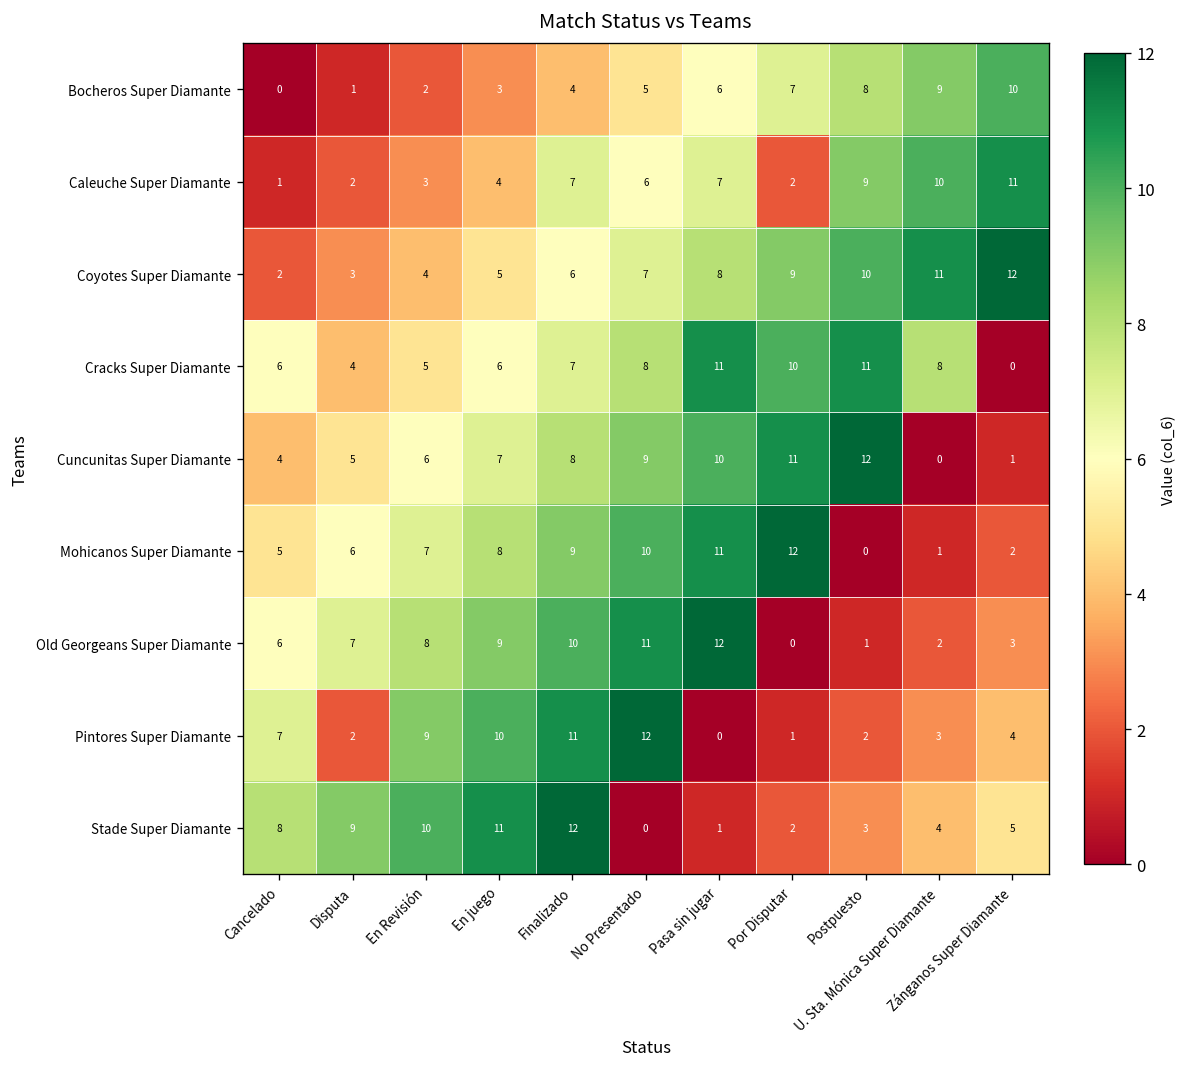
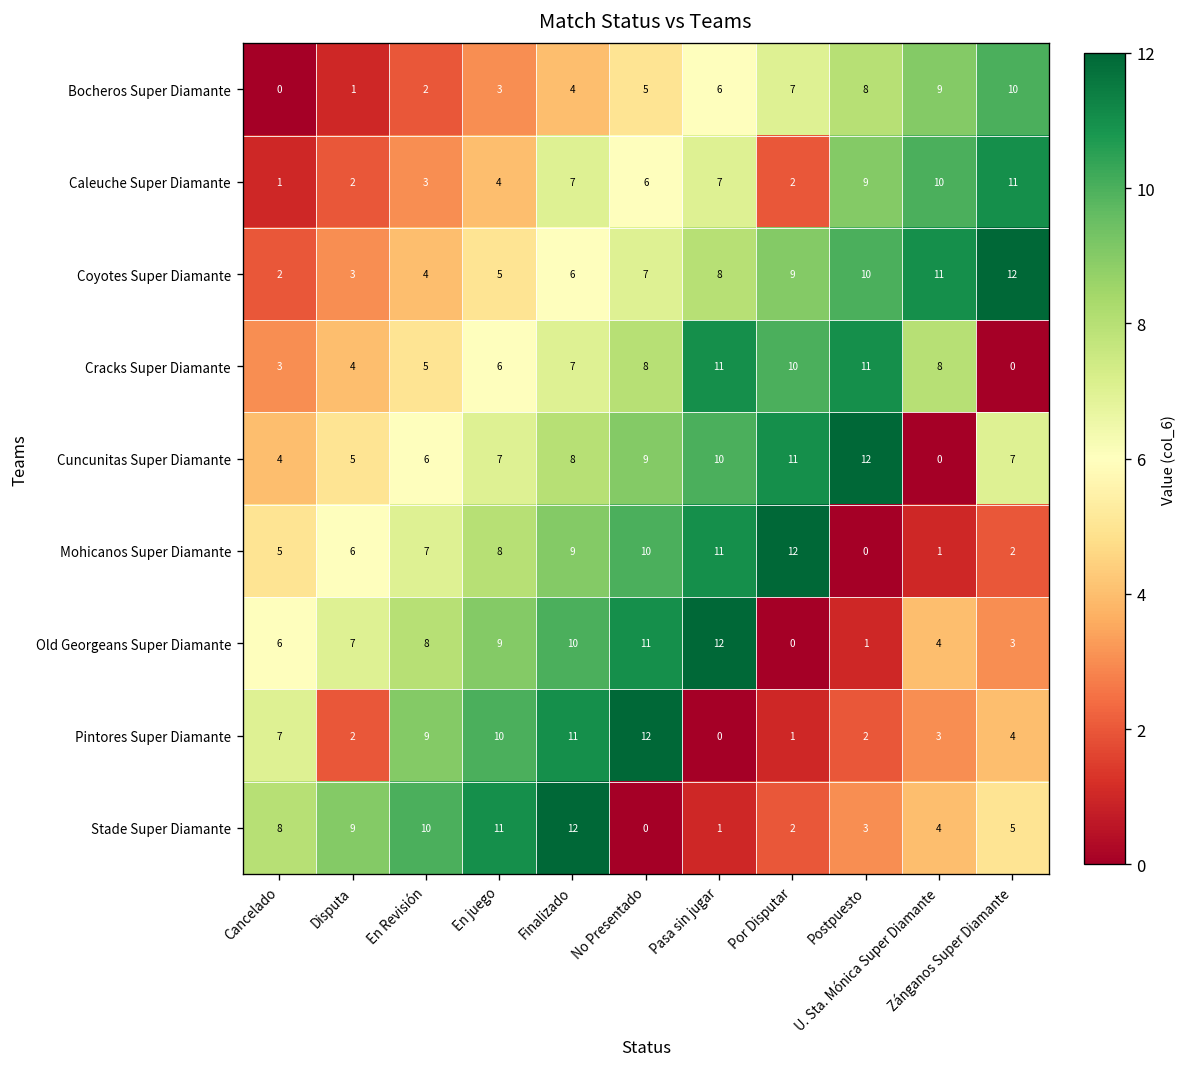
  {
    "Bocheros Super Diamante": {
      "Cancelado": 0,
      "Disputa": 1,
      "En Revisión": 2,
      "En juego": 3,
      "Finalizado": 4,
      "No Presentado": 5,
      "Pasa sin jugar": 6,
      "Por Disputar": 7,
      "Postpuesto": 8,
      "U. Sta. Mónica Super Diamante": 9,
      "Zánganos Super Diamante": 10
    },
    "Caleuche Super Diamante": {
      "Cancelado": 1,
      "Disputa": 2,
      "En Revisión": 3,
      "En juego": 4,
      "Finalizado": 7,
      "No Presentado": 6,
      "Pasa sin jugar": 7,
      "Por Disputar": 2,
      "Postpuesto": 9,
      "U. Sta. Mónica Super Diamante": 10,
      "Zánganos Super Diamante": 11
    },
    "Coyotes Super Diamante": {
      "Cancelado": 2,
      "Disputa": 3,
      "En Revisión": 4,
      "En juego": 5,
      "Finalizado": 6,
      "No Presentado": 7,
      "Pasa sin jugar": 8,
      "Por Disputar": 9,
      "Postpuesto": 10,
      "U. Sta. Mónica Super Diamante": 11,
      "Zánganos Super Diamante": 12
    },
    "Cracks Super Diamante": {
-     "Cancelado": 6,
+     "Cancelado": 3,
      "Disputa": 4,
      "En Revisión": 5,
      "En juego": 6,
      "Finalizado": 7,
      "No Presentado": 8,
      "Pasa sin jugar": 11,
      "Por Disputar": 10,
      "Postpuesto": 11,
      "U. Sta. Mónica Super Diamante": 8,
      "Zánganos Super Diamante": 0
    },
    "Cuncunitas Super Diamante": {
      "Cancelado": 4,
      "Disputa": 5,
      "En Revisión": 6,
      "En juego": 7,
      "Finalizado": 8,
      "No Presentado": 9,
      "Pasa sin jugar": 10,
      "Por Disputar": 11,
      "Postpuesto": 12,
      "U. Sta. Mónica Super Diamante": 0,
-     "Zánganos Super Diamante": 1
+     "Zánganos Super Diamante": 7
    },
    "Mohicanos Super Diamante": {
      "Cancelado": 5,
      "Disputa": 6,
      "En Revisión": 7,
      "En juego": 8,
      "Finalizado": 9,
      "No Presentado": 10,
      "Pasa sin jugar": 11,
      "Por Disputar": 12,
      "Postpuesto": 0,
      "U. Sta. Mónica Super Diamante": 1,
      "Zánganos Super Diamante": 2
    },
    "Old Georgeans Super Diamante": {
      "Cancelado": 6,
      "Disputa": 7,
      "En Revisión": 8,
      "En juego": 9,
      "Finalizado": 10,
      "No Presentado": 11,
      "Pasa sin jugar": 12,
      "Por Disputar": 0,
      "Postpuesto": 1,
-     "U. Sta. Mónica Super Diamante": 2,
+     "U. Sta. Mónica Super Diamante": 4,
      "Zánganos Super Diamante": 3
    },
    "Pintores Super Diamante": {
      "Cancelado": 7,
      "Disputa": 2,
      "En Revisión": 9,
      "En juego": 10,
      "Finalizado": 11,
      "No Presentado": 12,
      "Pasa sin jugar": 0,
      "Por Disputar": 1,
      "Postpuesto": 2,
      "U. Sta. Mónica Super Diamante": 3,
      "Zánganos Super Diamante": 4
    },
    "Stade Super Diamante": {
      "Cancelado": 8,
      "Disputa": 9,
      "En Revisión": 10,
      "En juego": 11,
      "Finalizado": 12,
      "No Presentado": 0,
      "Pasa sin jugar": 1,
      "Por Disputar": 2,
      "Postpuesto": 3,
      "U. Sta. Mónica Super Diamante": 4,
      "Zánganos Super Diamante": 5
    }
  }
